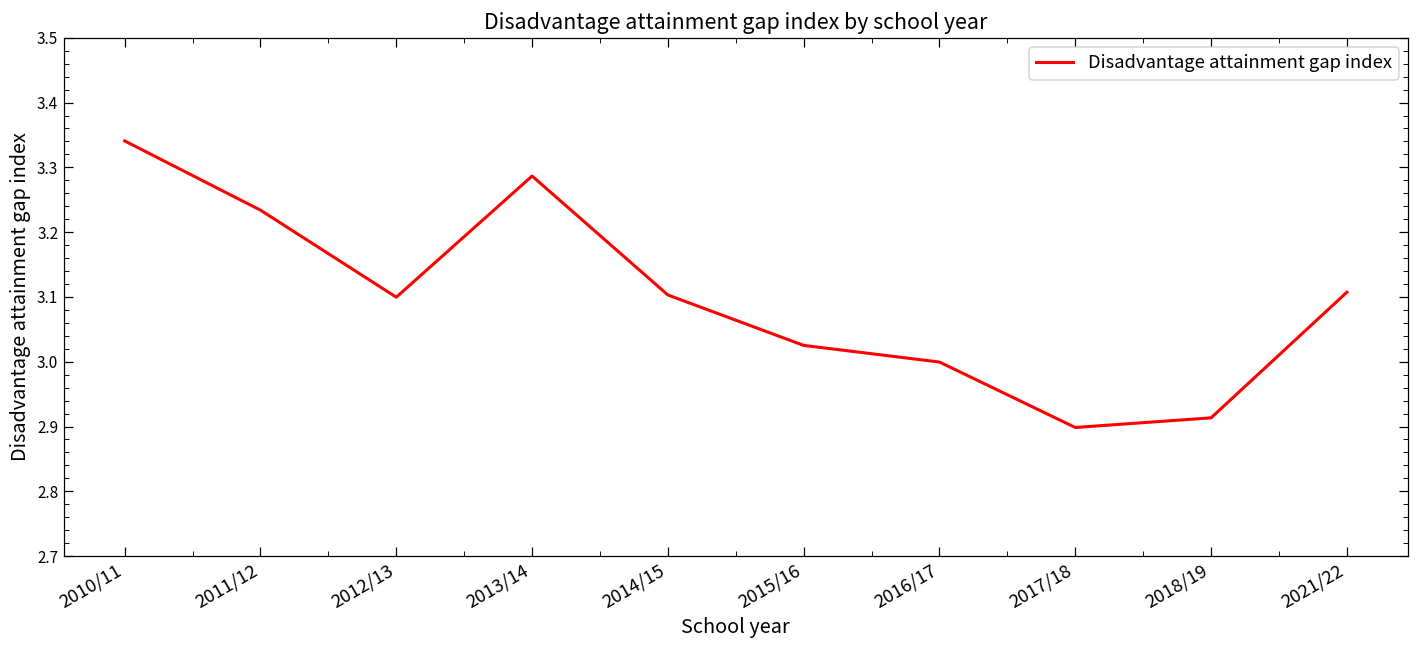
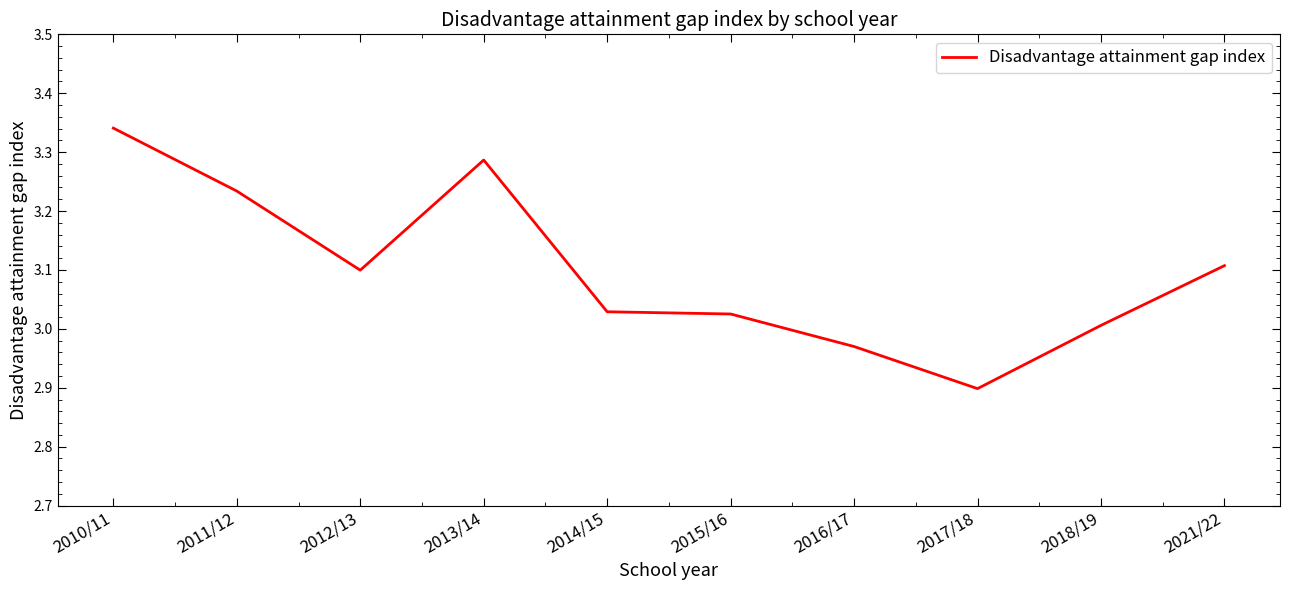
  {
    "2010/11": 3.34,
    "2011/12": 3.23,
    "2012/13": 3.10,
    "2013/14": 3.29,
-   "2014/15": 3.10,
+   "2014/15": 3.03,
    "2015/16": 3.03,
-   "2016/17": 3.00,
+   "2016/17": 2.97,
    "2017/18": 2.90,
-   "2018/19": 2.91,
+   "2018/19": 3.01,
    "2021/22": 3.11
  }
